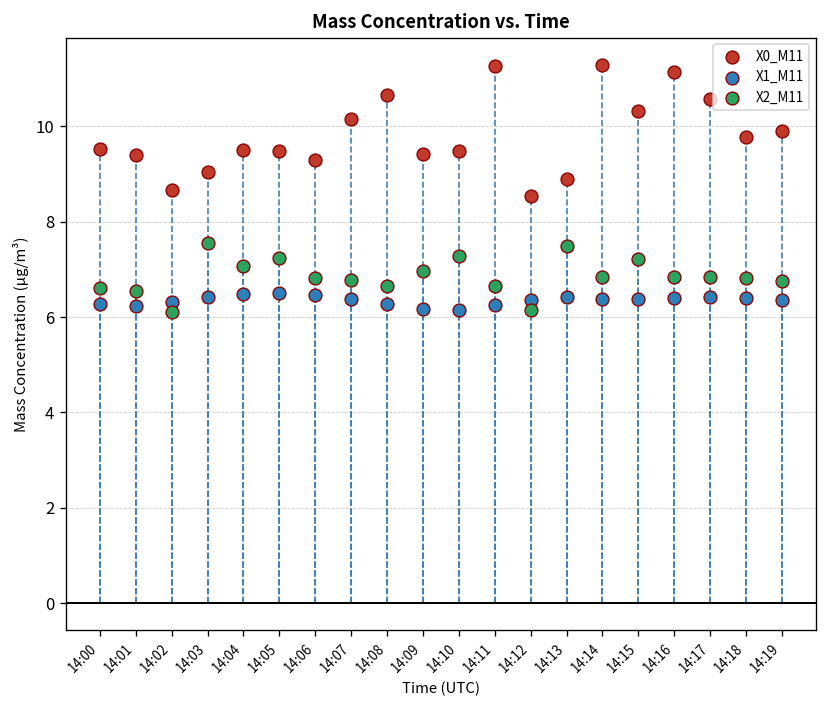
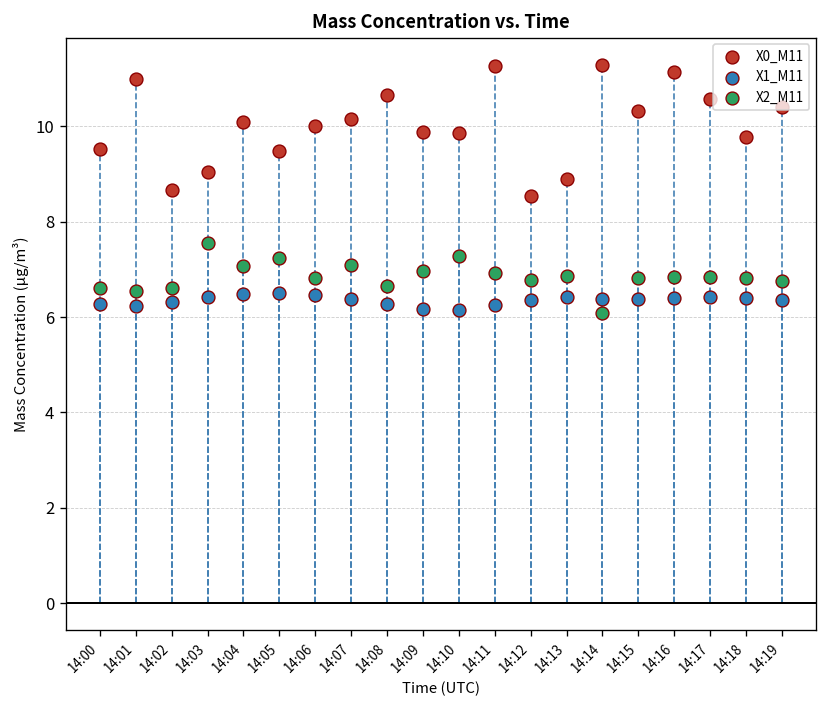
  {
    "X0_M11": {
-     "14:01": 9.4,
-     "14:04": 9.5,
-     "14:06": 9.3,
-     "14:09": 9.4,
-     "14:10": 9.5,
-     "14:19": 9.9
+     "14:01": 11.0,
+     "14:04": 10.1,
+     "14:06": 10.0,
+     "14:09": 9.9,
+     "14:10": 9.9,
+     "14:19": 10.4
    },
    "X2_M11": {
-     "14:02": 6.1,
-     "14:07": 6.8,
-     "14:11": 6.7,
-     "14:12": 6.2,
-     "14:13": 7.5,
-     "14:14": 6.8,
-     "14:15": 7.2
+     "14:02": 6.6,
+     "14:07": 7.1,
+     "14:11": 6.9,
+     "14:12": 6.8,
+     "14:13": 6.9,
+     "14:14": 6.1,
+     "14:15": 6.8
    }
  }
